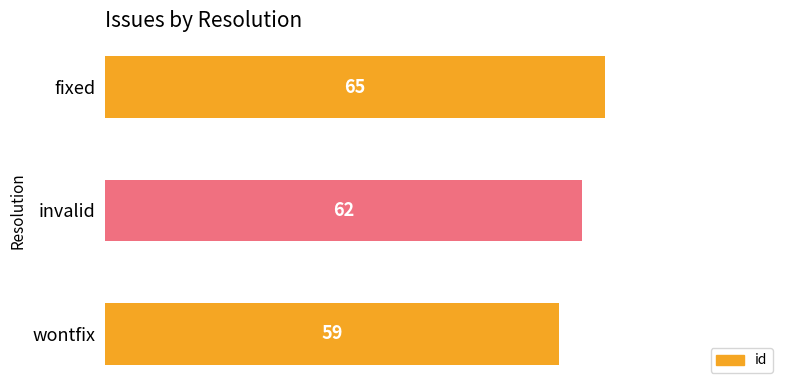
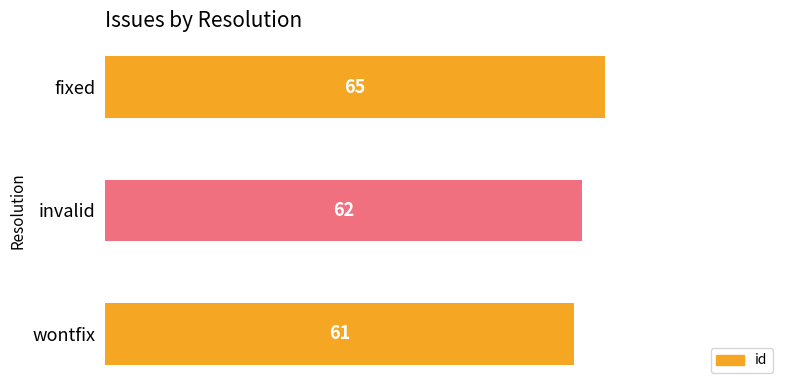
  {
    "fixed": 65,
    "invalid": 62,
-   "wontfix": 59
+   "wontfix": 61
  }
